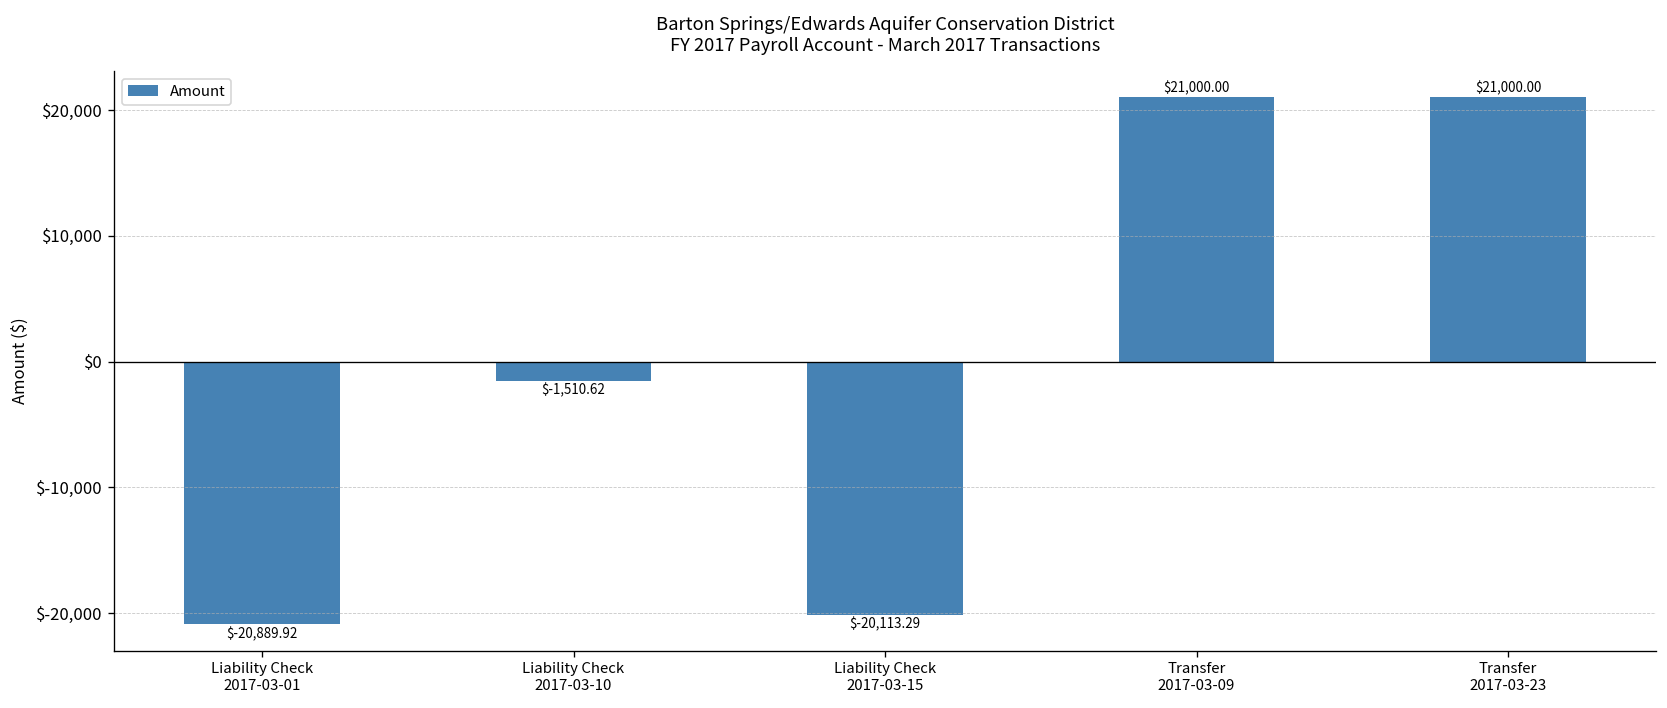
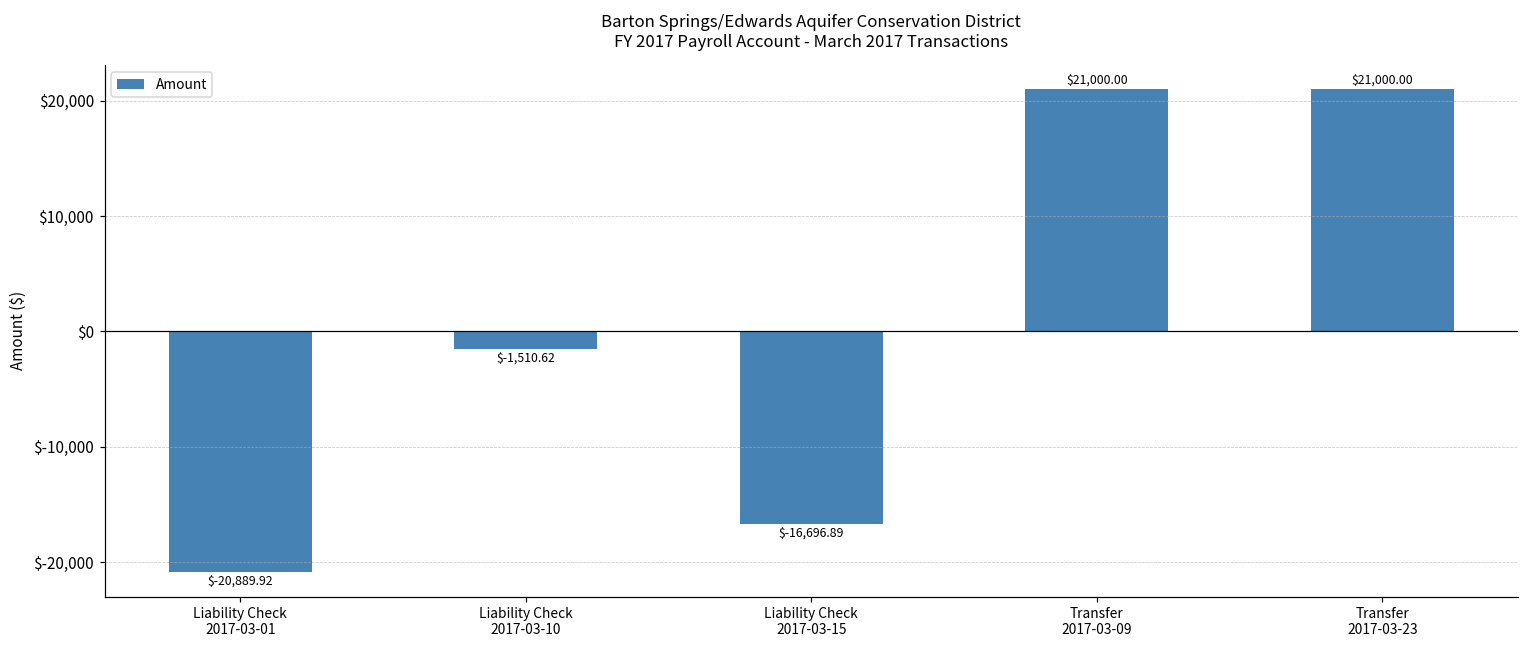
  {
    "Liability Check 2017-03-01": "$-20,889.92",
    "Liability Check 2017-03-10": "$-1,510.62",
-   "Liability Check 2017-03-15": "$-20,113.29",
+   "Liability Check 2017-03-15": "$-16,696.89",
    "Transfer 2017-03-09": "$21,000.00",
    "Transfer 2017-03-23": "$21,000.00"
  }
